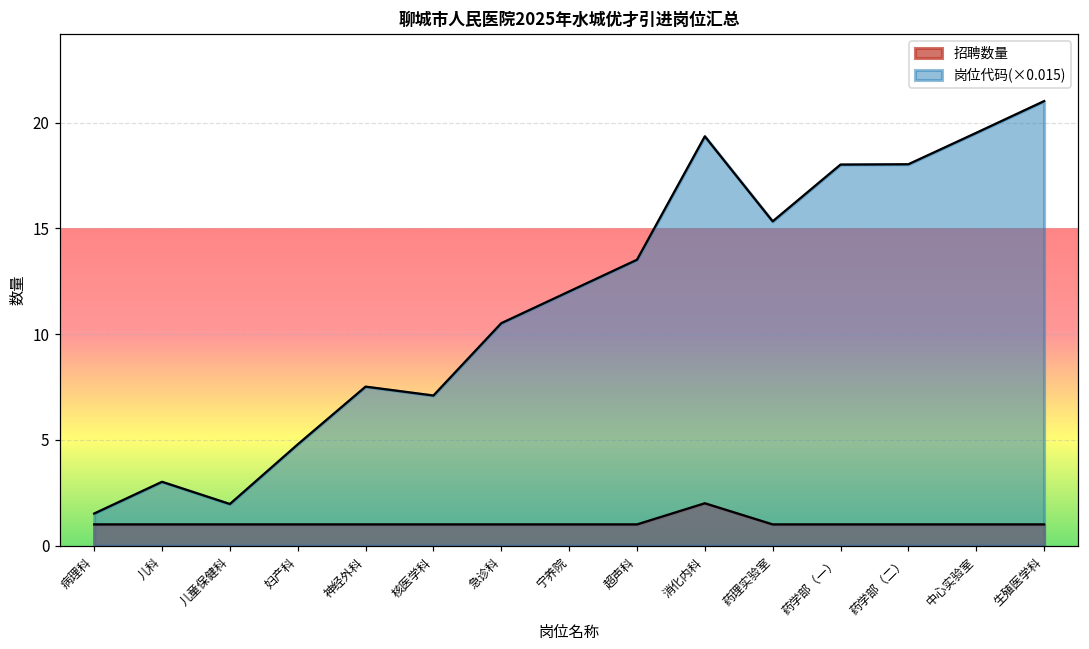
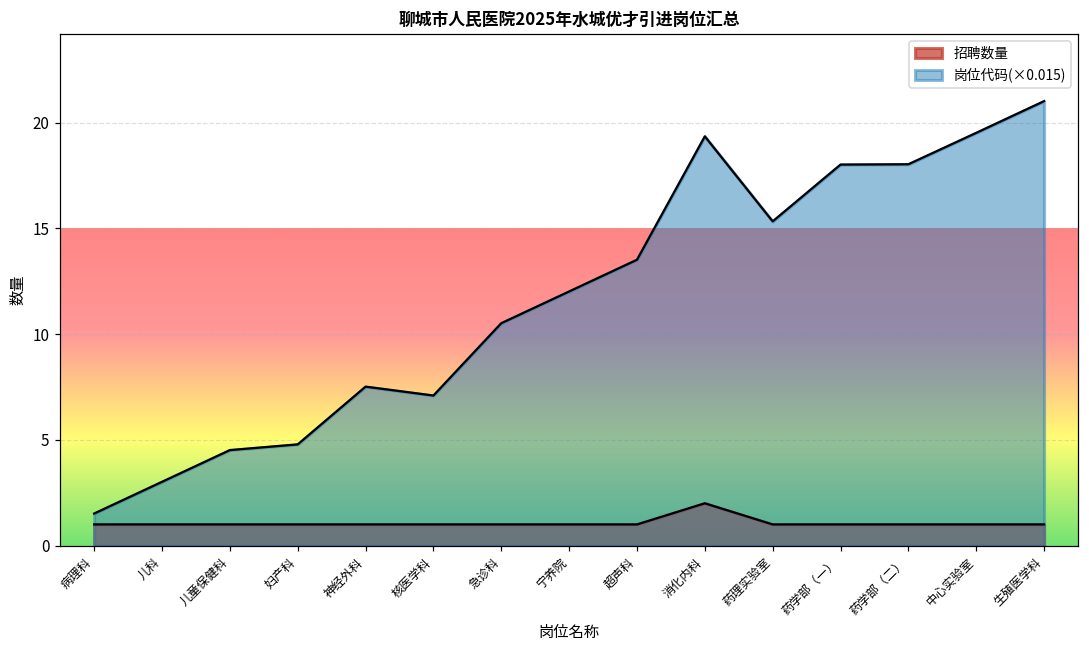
  {
    "招聘数量": {
      "病理科": 1.0,
      "儿科": 1.0,
      "儿童保健科": 1.0,
      "妇产科": 1.0,
      "神经外科": 1.0,
      "核医学科": 1.0,
      "急诊科": 1.0,
      "宁养院": 1.0,
      "超声科": 1.0,
      "消化内科": 2.0,
      "药理实验室": 1.0,
      "药学部（一）": 1.0,
      "药学部（二）": 1.0,
      "中心实验室": 1.0,
      "生殖医学科": 1.0
    },
    "岗位代码(×0.015)": {
      "病理科": 1.5,
      "儿科": 3.0,
-     "儿童保健科": 2.0,
+     "儿童保健科": 4.5,
      "妇产科": 4.8,
      "神经外科": 7.5,
      "核医学科": 7.1,
      "急诊科": 10.5,
      "宁养院": 12.0,
      "超声科": 13.5,
      "消化内科": 19.4,
      "药理实验室": 15.3,
      "药学部（一）": 18.0,
      "药学部（二）": 18.0,
      "中心实验室": 19.5,
      "生殖医学科": 21.0
    }
  }
